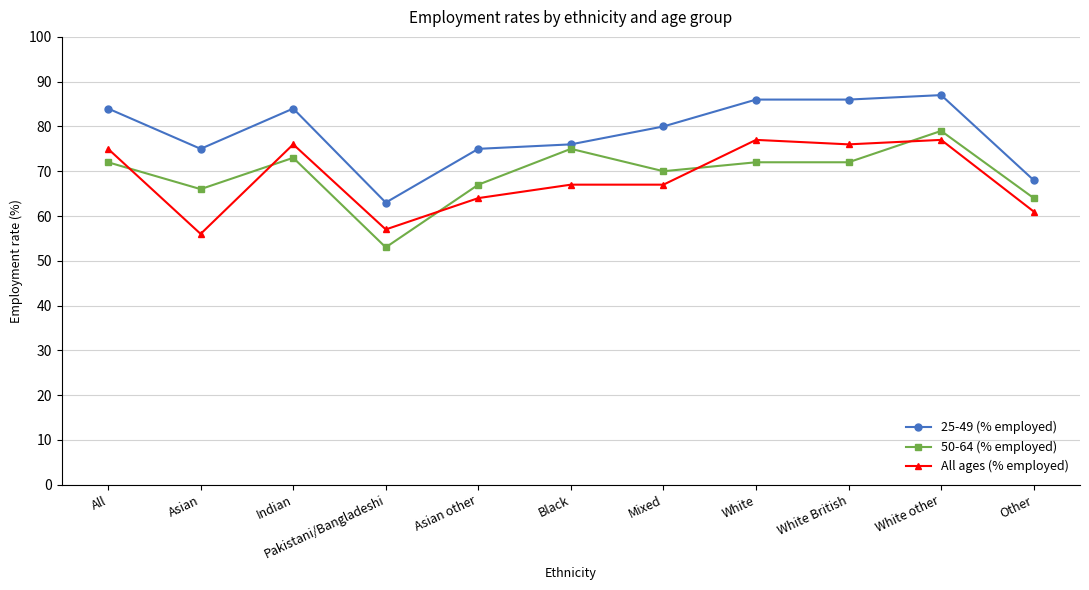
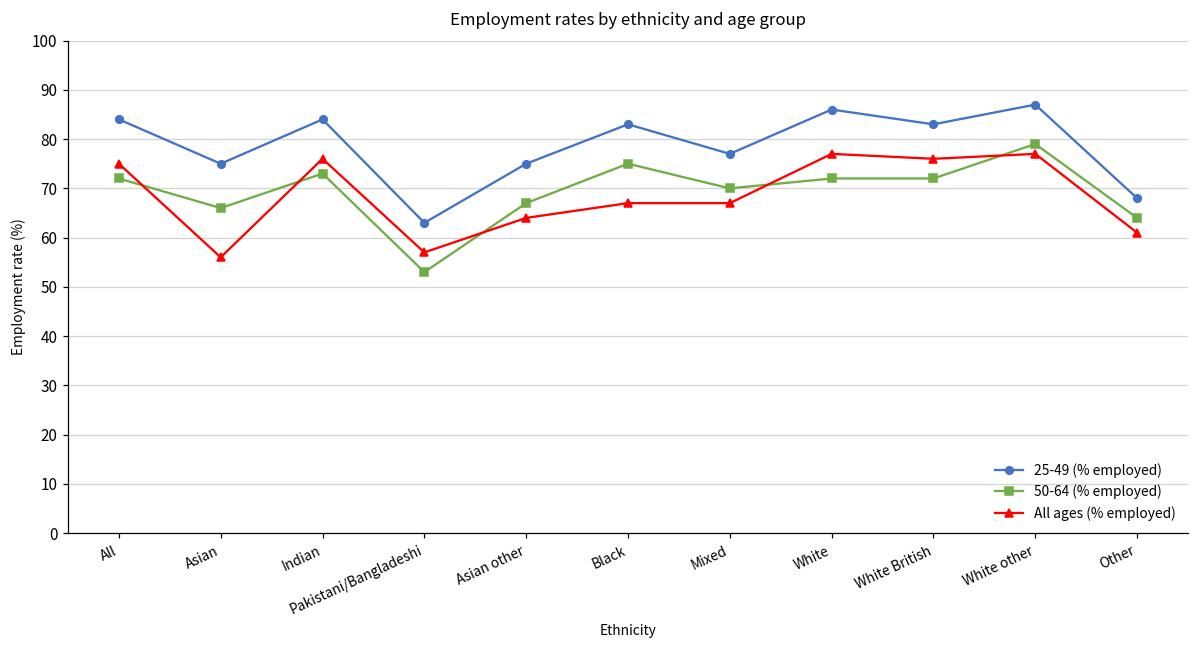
  {
    "25-49 (% employed)": {
      "All": 84,
      "Asian": 75,
      "Indian": 84,
      "Pakistani/Bangladeshi": 63,
      "Asian other": 75,
-     "Black": 76,
-     "Mixed": 80,
+     "Black": 83,
+     "Mixed": 77,
      "White": 86,
-     "White British": 86,
+     "White British": 83,
      "White other": 87,
      "Other": 68
    },
    "50-64 (% employed)": {
      "All": 72,
      "Asian": 66,
      "Indian": 73,
      "Pakistani/Bangladeshi": 53,
      "Asian other": 67,
      "Black": 75,
      "Mixed": 70,
      "White": 72,
      "White British": 72,
      "White other": 79,
      "Other": 64
    },
    "All ages (% employed)": {
      "All": 75,
      "Asian": 56,
      "Indian": 76,
      "Pakistani/Bangladeshi": 57,
      "Asian other": 64,
      "Black": 67,
      "Mixed": 67,
      "White": 77,
      "White British": 76,
      "White other": 77,
      "Other": 61
    }
  }
